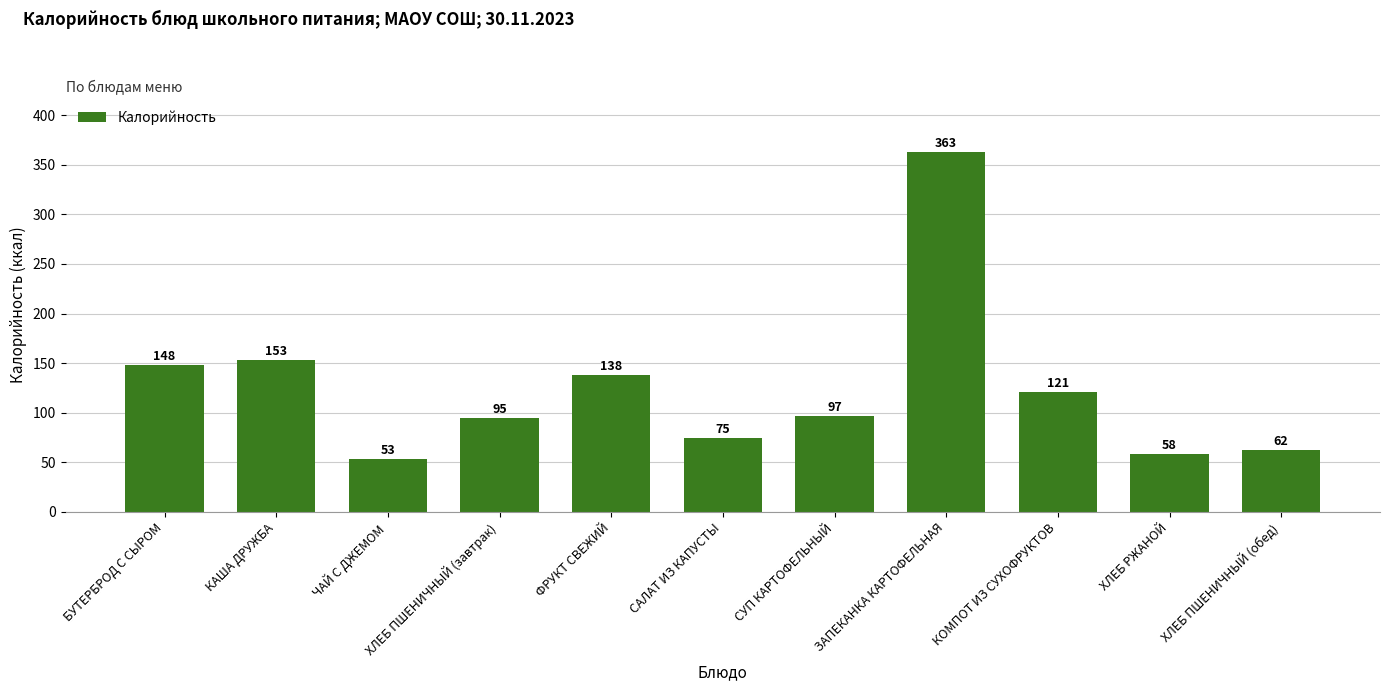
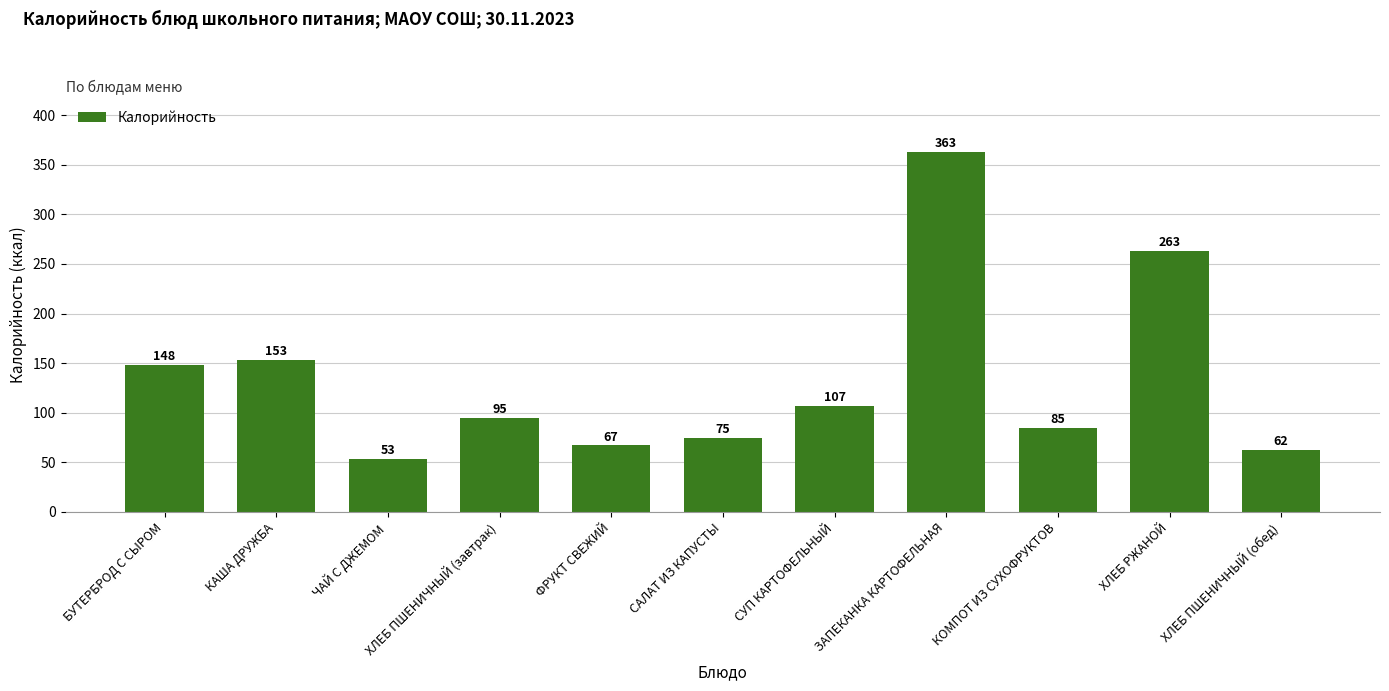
  {
    "БУТЕРБРОД С СЫРОМ": 148,
    "КАША ДРУЖБА": 153,
    "ЧАЙ С ДЖЕМОМ": 53,
    "ХЛЕБ ПШЕНИЧНЫЙ (завтрак)": 95,
-   "ФРУКТ СВЕЖИЙ": 138,
+   "ФРУКТ СВЕЖИЙ": 67,
    "САЛАТ ИЗ КАПУСТЫ": 75,
-   "СУП КАРТОФЕЛЬНЫЙ": 97,
+   "СУП КАРТОФЕЛЬНЫЙ": 107,
    "ЗАПЕКАНКА КАРТОФЕЛЬНАЯ": 363,
-   "КОМПОТ ИЗ СУХОФРУКТОВ": 121,
-   "ХЛЕБ РЖАНОЙ": 58,
+   "КОМПОТ ИЗ СУХОФРУКТОВ": 85,
+   "ХЛЕБ РЖАНОЙ": 263,
    "ХЛЕБ ПШЕНИЧНЫЙ (обед)": 62
  }
